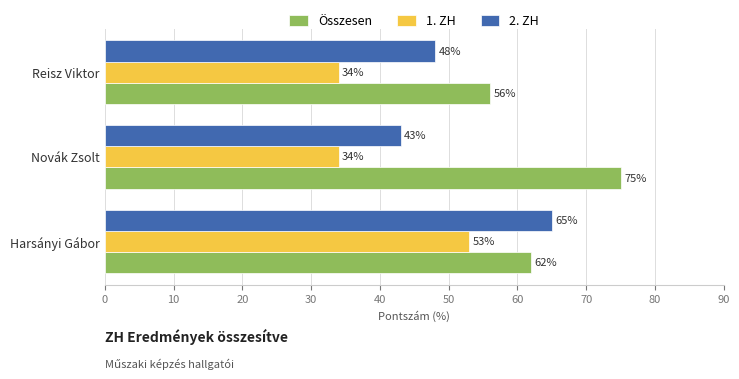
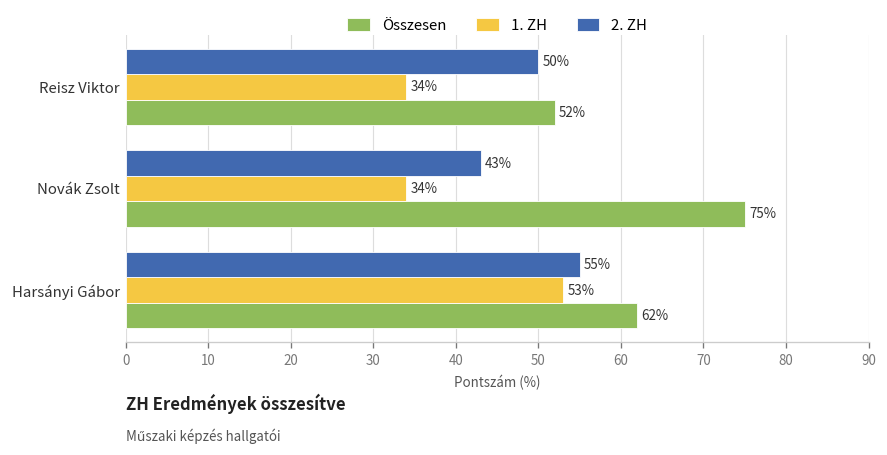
  {
    "Összesen": {
-     "Reisz Viktor": "56%",
+     "Reisz Viktor": "52%",
      "Novák Zsolt": "75%",
      "Harsányi Gábor": "62%"
    },
    "1. ZH": {
      "Reisz Viktor": "34%",
      "Novák Zsolt": "34%",
      "Harsányi Gábor": "53%"
    },
    "2. ZH": {
-     "Reisz Viktor": "48%",
+     "Reisz Viktor": "50%",
      "Novák Zsolt": "43%",
-     "Harsányi Gábor": "65%"
+     "Harsányi Gábor": "55%"
    }
  }
